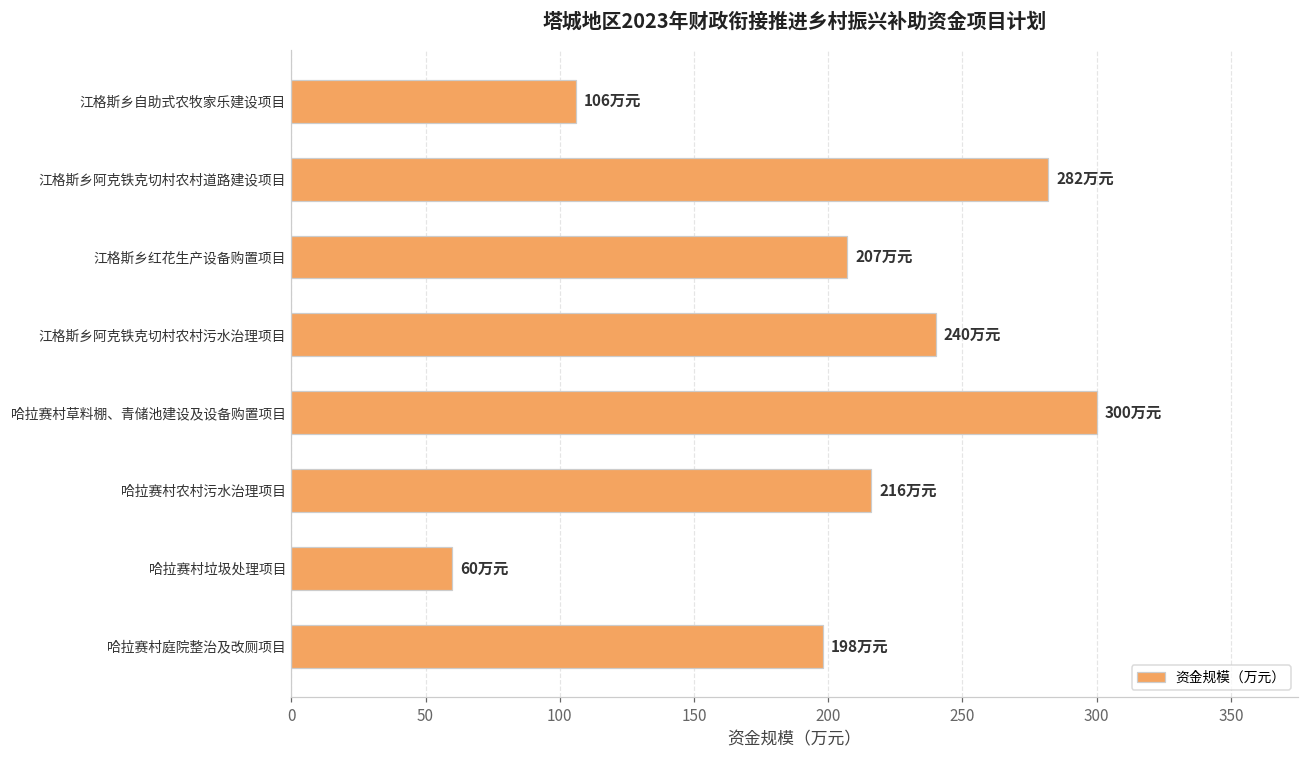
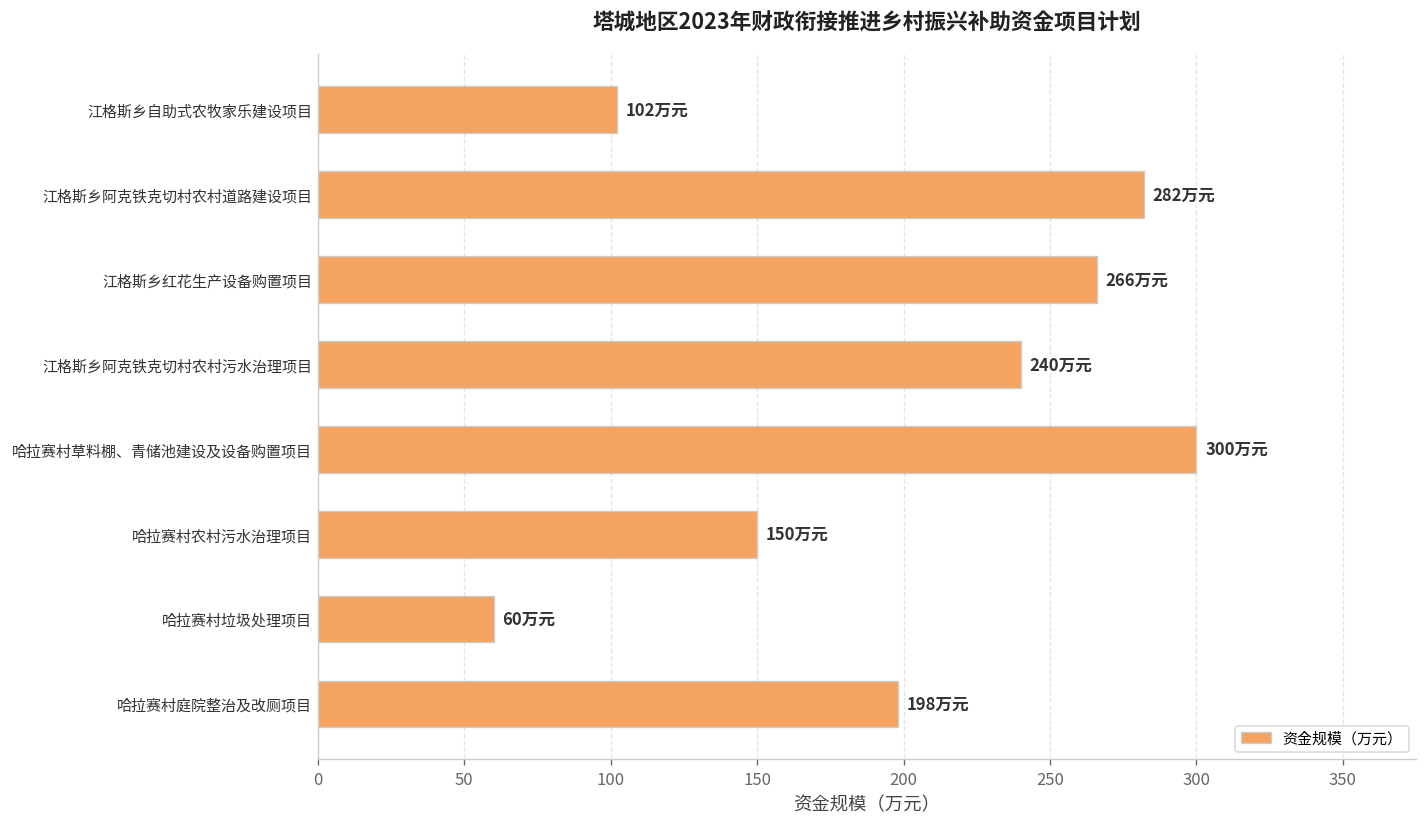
  {
-   "江格斯乡自助式农牧家乐建设项目": 106,
+   "江格斯乡自助式农牧家乐建设项目": 102,
    "江格斯乡阿克铁克切村农村道路建设项目": 282,
-   "江格斯乡红花生产设备购置项目": 207,
+   "江格斯乡红花生产设备购置项目": 266,
    "江格斯乡阿克铁克切村农村污水治理项目": 240,
    "哈拉赛村草料棚、青储池建设及设备购置项目": 300,
-   "哈拉赛村农村污水治理项目": 216,
+   "哈拉赛村农村污水治理项目": 150,
    "哈拉赛村垃圾处理项目": 60,
    "哈拉赛村庭院整治及改厕项目": 198
  }
